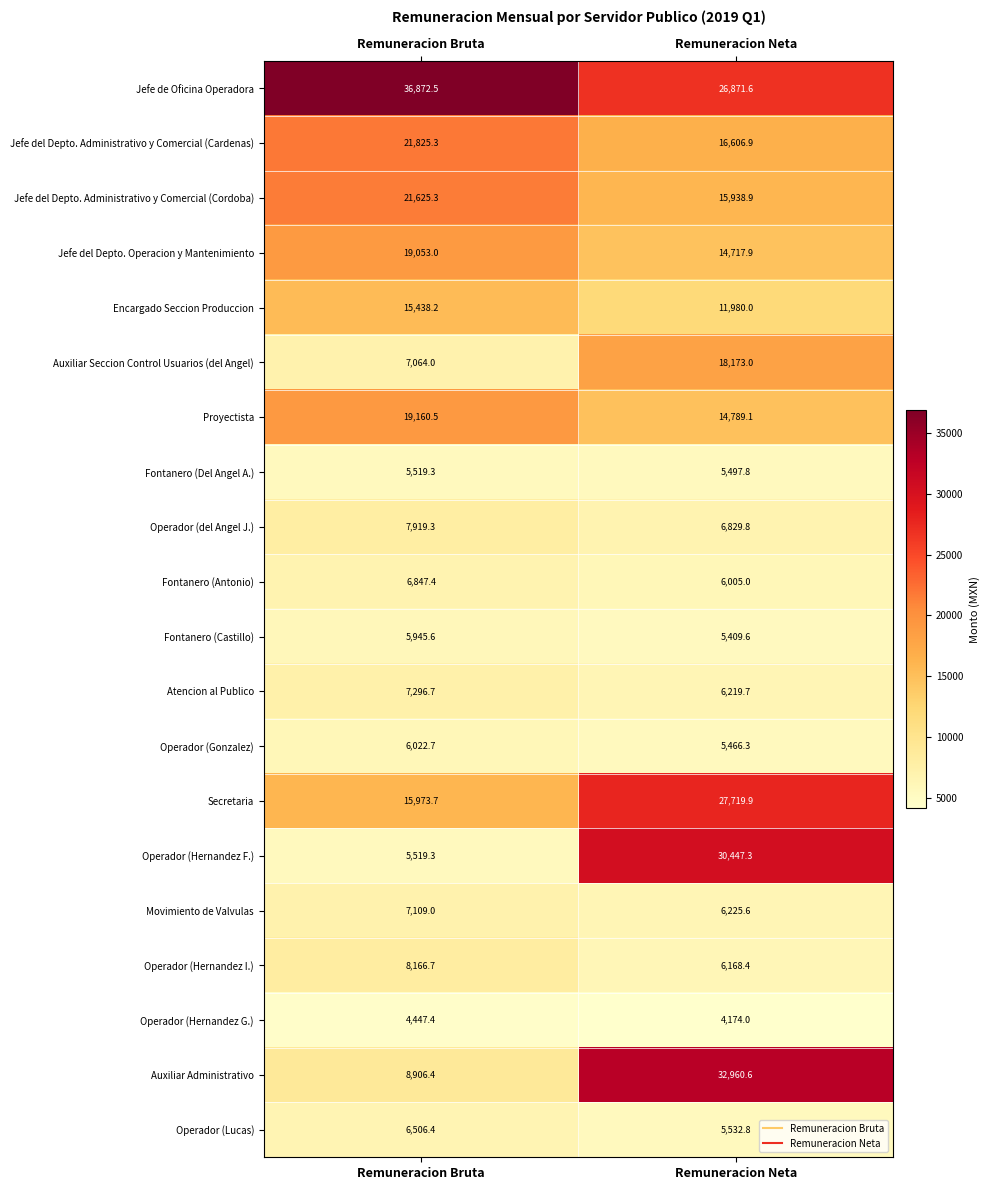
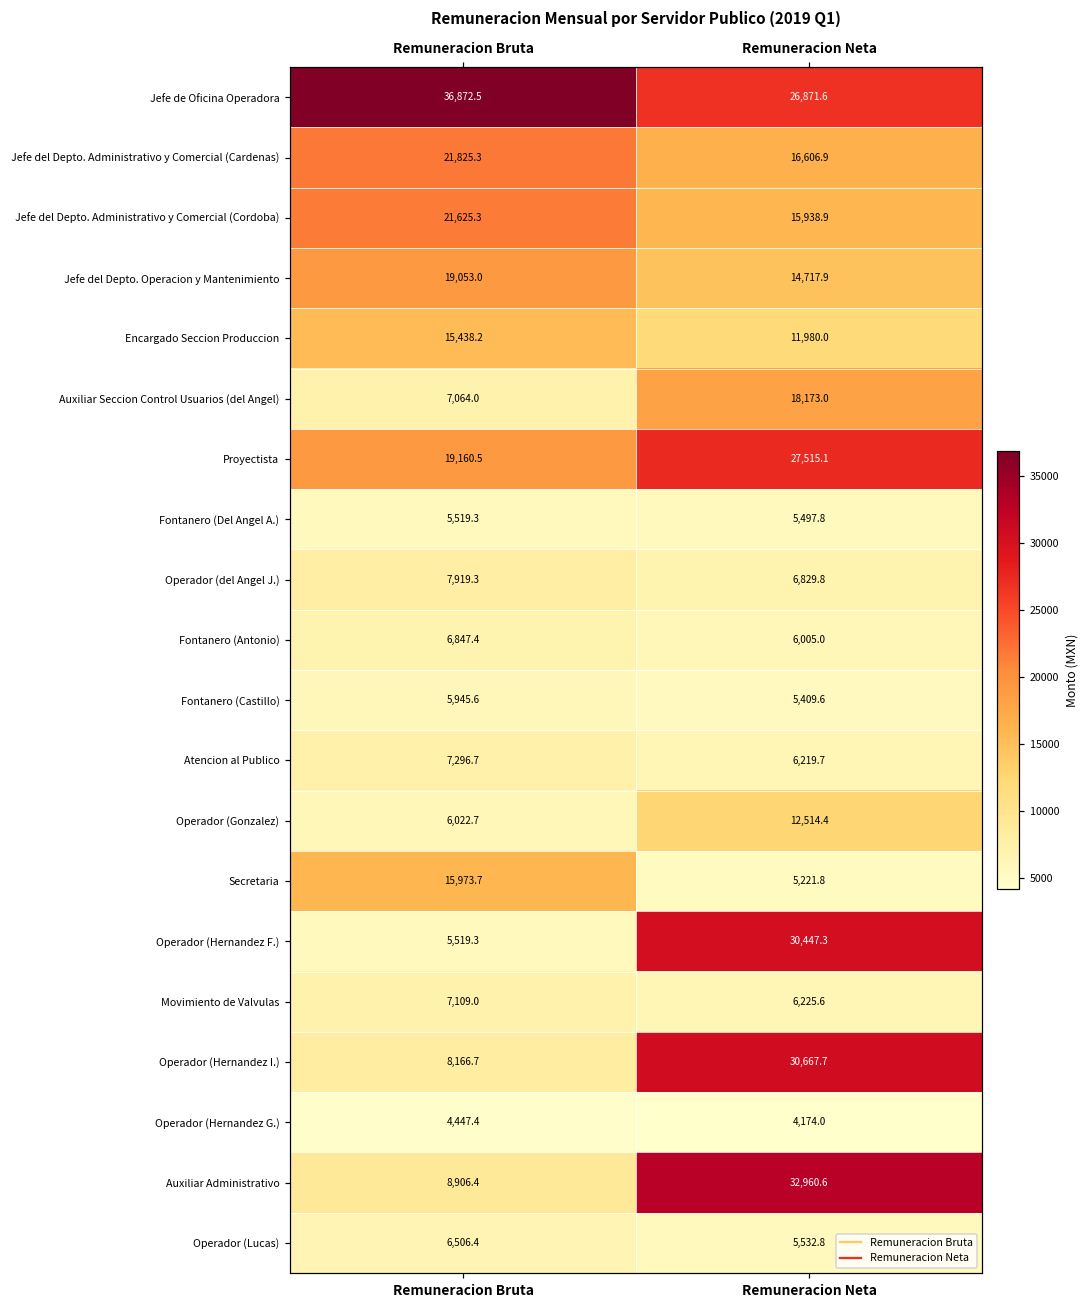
  {
    "Jefe de Oficina Operadora": {
      "Remuneracion Bruta": "36,872.5",
      "Remuneracion Neta": "26,871.6"
    },
    "Jefe del Depto. Administrativo y Comercial (Cardenas)": {
      "Remuneracion Bruta": "21,825.3",
      "Remuneracion Neta": "16,606.9"
    },
    "Jefe del Depto. Administrativo y Comercial (Cordoba)": {
      "Remuneracion Bruta": "21,625.3",
      "Remuneracion Neta": "15,938.9"
    },
    "Jefe del Depto. Operacion y Mantenimiento": {
      "Remuneracion Bruta": "19,053.0",
      "Remuneracion Neta": "14,717.9"
    },
    "Encargado Seccion Produccion": {
      "Remuneracion Bruta": "15,438.2",
      "Remuneracion Neta": "11,980.0"
    },
    "Auxiliar Seccion Control Usuarios (del Angel)": {
      "Remuneracion Bruta": "7,064.0",
      "Remuneracion Neta": "18,173.0"
    },
    "Proyectista": {
      "Remuneracion Bruta": "19,160.5",
-     "Remuneracion Neta": "14,789.1"
+     "Remuneracion Neta": "27,515.1"
    },
    "Fontanero (Del Angel A.)": {
      "Remuneracion Bruta": "5,519.3",
      "Remuneracion Neta": "5,497.8"
    },
    "Operador (del Angel J.)": {
      "Remuneracion Bruta": "7,919.3",
      "Remuneracion Neta": "6,829.8"
    },
    "Fontanero (Antonio)": {
      "Remuneracion Bruta": "6,847.4",
      "Remuneracion Neta": "6,005.0"
    },
    "Fontanero (Castillo)": {
      "Remuneracion Bruta": "5,945.6",
      "Remuneracion Neta": "5,409.6"
    },
    "Atencion al Publico": {
      "Remuneracion Bruta": "7,296.7",
      "Remuneracion Neta": "6,219.7"
    },
    "Operador (Gonzalez)": {
      "Remuneracion Bruta": "6,022.7",
-     "Remuneracion Neta": "5,466.3"
+     "Remuneracion Neta": "12,514.4"
    },
    "Secretaria": {
      "Remuneracion Bruta": "15,973.7",
-     "Remuneracion Neta": "27,719.9"
+     "Remuneracion Neta": "5,221.8"
    },
    "Operador (Hernandez F.)": {
      "Remuneracion Bruta": "5,519.3",
      "Remuneracion Neta": "30,447.3"
    },
    "Movimiento de Valvulas": {
      "Remuneracion Bruta": "7,109.0",
      "Remuneracion Neta": "6,225.6"
    },
    "Operador (Hernandez I.)": {
      "Remuneracion Bruta": "8,166.7",
-     "Remuneracion Neta": "6,168.4"
+     "Remuneracion Neta": "30,667.7"
    },
    "Operador (Hernandez G.)": {
      "Remuneracion Bruta": "4,447.4",
      "Remuneracion Neta": "4,174.0"
    },
    "Auxiliar Administrativo": {
      "Remuneracion Bruta": "8,906.4",
      "Remuneracion Neta": "32,960.6"
    },
    "Operador (Lucas)": {
      "Remuneracion Bruta": "6,506.4",
      "Remuneracion Neta": "5,532.8"
    }
  }
